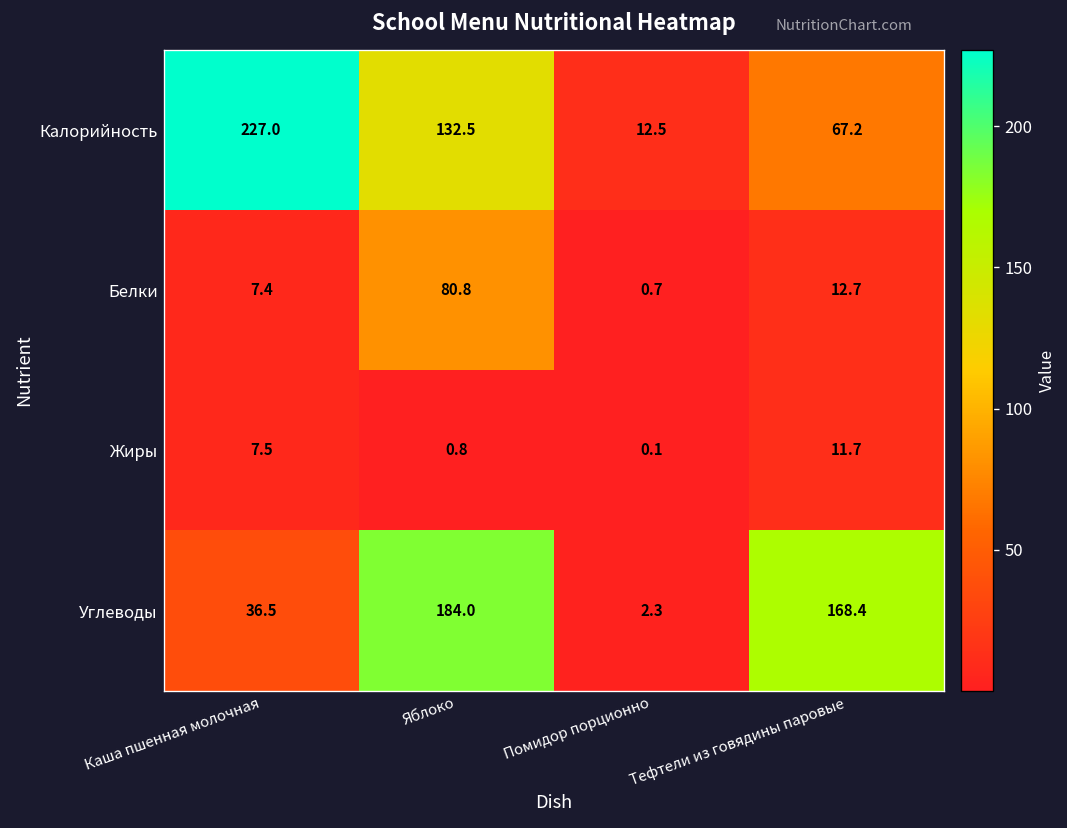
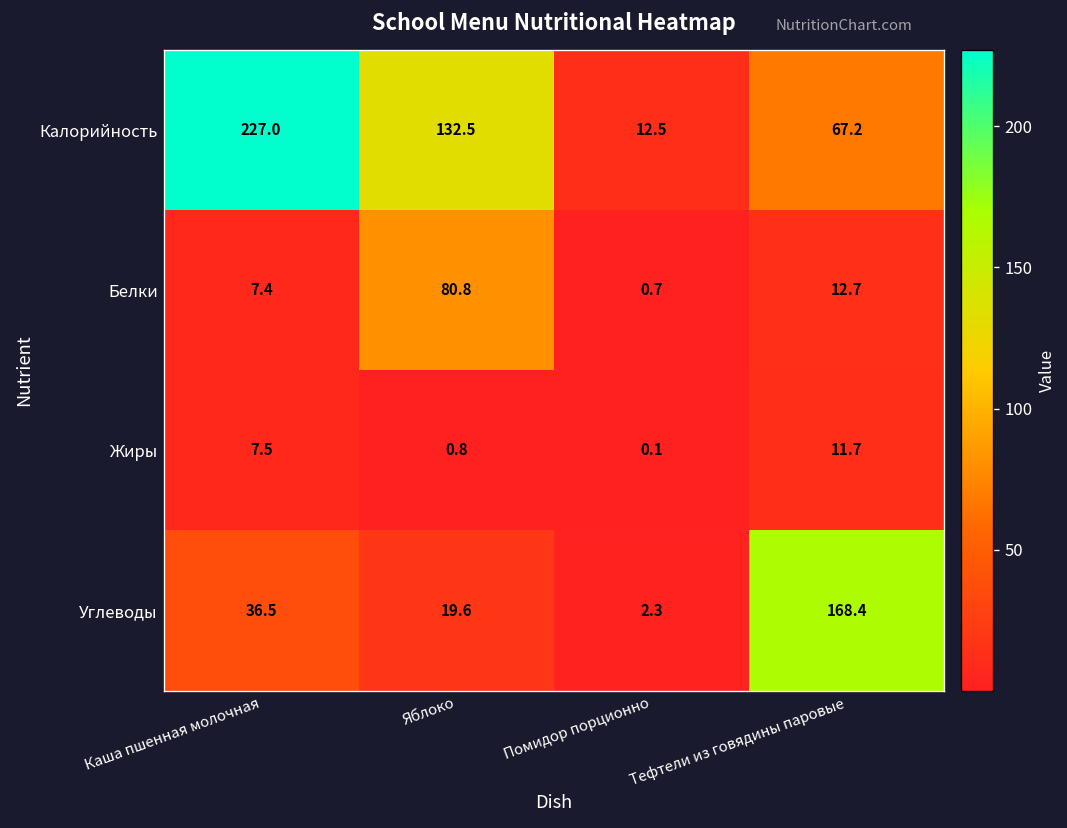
  {
    "Калорийность": {
      "Каша пшенная молочная": 227.0,
      "Яблоко": 132.5,
      "Помидор порционно": 12.5,
      "Тефтели из говядины паровые": 67.2
    },
    "Белки": {
      "Каша пшенная молочная": 7.4,
      "Яблоко": 80.8,
      "Помидор порционно": 0.7,
      "Тефтели из говядины паровые": 12.7
    },
    "Жиры": {
      "Каша пшенная молочная": 7.5,
      "Яблоко": 0.8,
      "Помидор порционно": 0.1,
      "Тефтели из говядины паровые": 11.7
    },
    "Углеводы": {
      "Каша пшенная молочная": 36.5,
-     "Яблоко": 184.0,
+     "Яблоко": 19.6,
      "Помидор порционно": 2.3,
      "Тефтели из говядины паровые": 168.4
    }
  }
